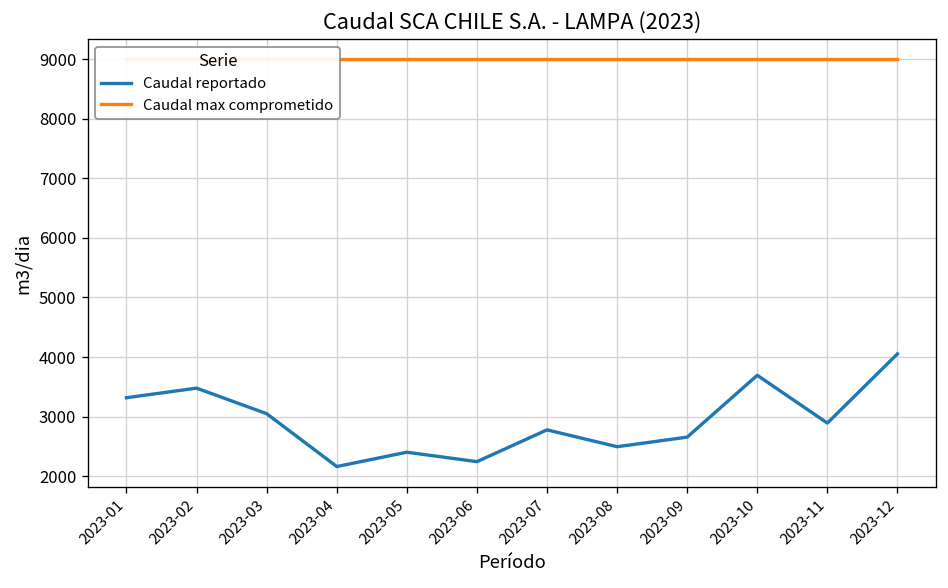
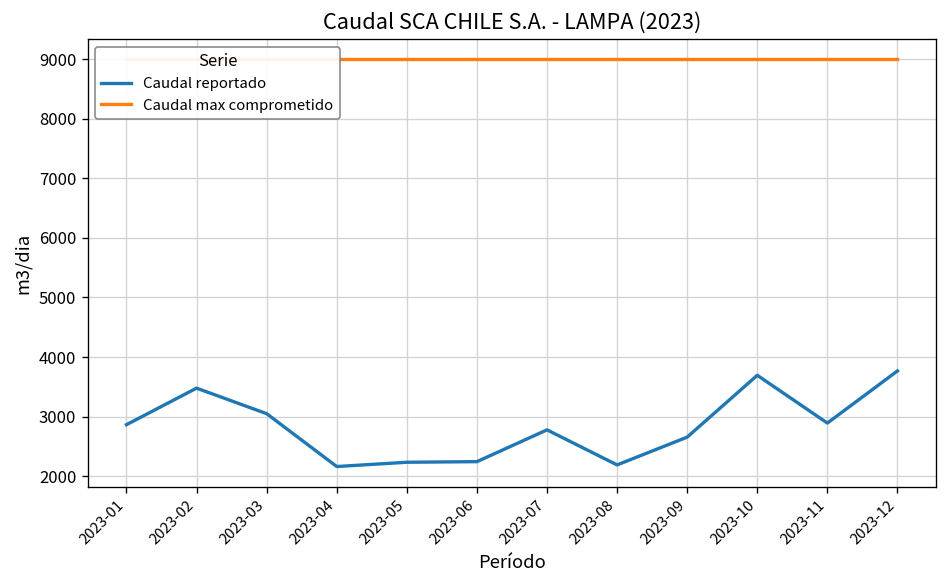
  {
    "Caudal reportado": {
-     "2023-01": 3300,
+     "2023-01": 2900,
      "2023-02": 3500,
      "2023-03": 3000,
      "2023-04": 2200,
-     "2023-05": 2400,
+     "2023-05": 2200,
      "2023-06": 2200,
      "2023-07": 2800,
-     "2023-08": 2500,
+     "2023-08": 2200,
      "2023-09": 2700,
      "2023-10": 3700,
      "2023-11": 2900,
-     "2023-12": 4100
+     "2023-12": 3800
    },
    "Caudal max comprometido": {
      "2023-05": 9000,
      "2023-06": 9000,
      "2023-07": 9000,
      "2023-08": 9000,
      "2023-09": 9000,
      "2023-10": 9000,
      "2023-11": 9000,
      "2023-12": 9000
    }
  }
